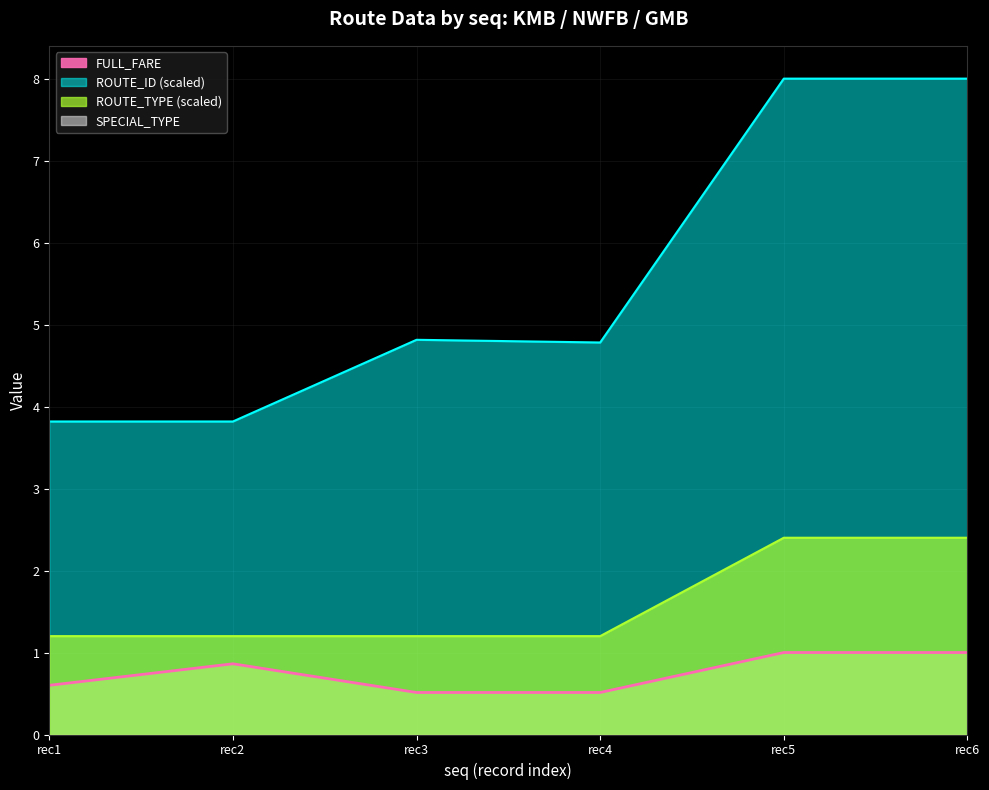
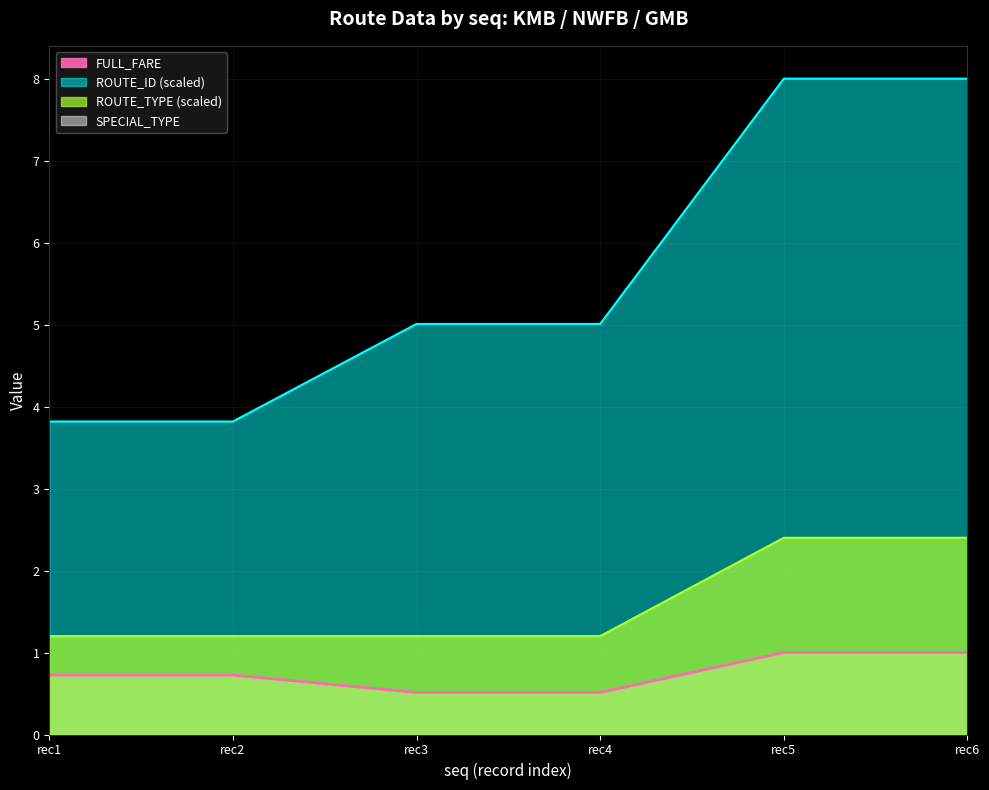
  {
    "FULL_FARE": {
-     "rec1": 0.6,
-     "rec2": 0.9,
+     "rec1": 0.7,
+     "rec2": 0.7,
      "rec3": 0.5,
      "rec4": 0.5,
      "rec5": 1.0,
      "rec6": 1.0
    },
    "ROUTE_ID (scaled)": {
      "rec1": 3.8,
      "rec2": 3.8,
-     "rec3": 4.8,
-     "rec4": 4.8,
+     "rec3": 5.0,
+     "rec4": 5.0,
      "rec5": 8.0,
      "rec6": 8.0
    },
    "ROUTE_TYPE (scaled)": {
      "rec1": 1.2,
      "rec2": 1.2,
      "rec3": 1.2,
      "rec4": 1.2,
      "rec5": 2.4,
      "rec6": 2.4
    },
    "SPECIAL_TYPE": {
      "rec1": 0.0,
      "rec2": 0.0,
      "rec3": 0.0,
      "rec4": 0.0,
      "rec5": 0.0,
      "rec6": 0.0
    }
  }
